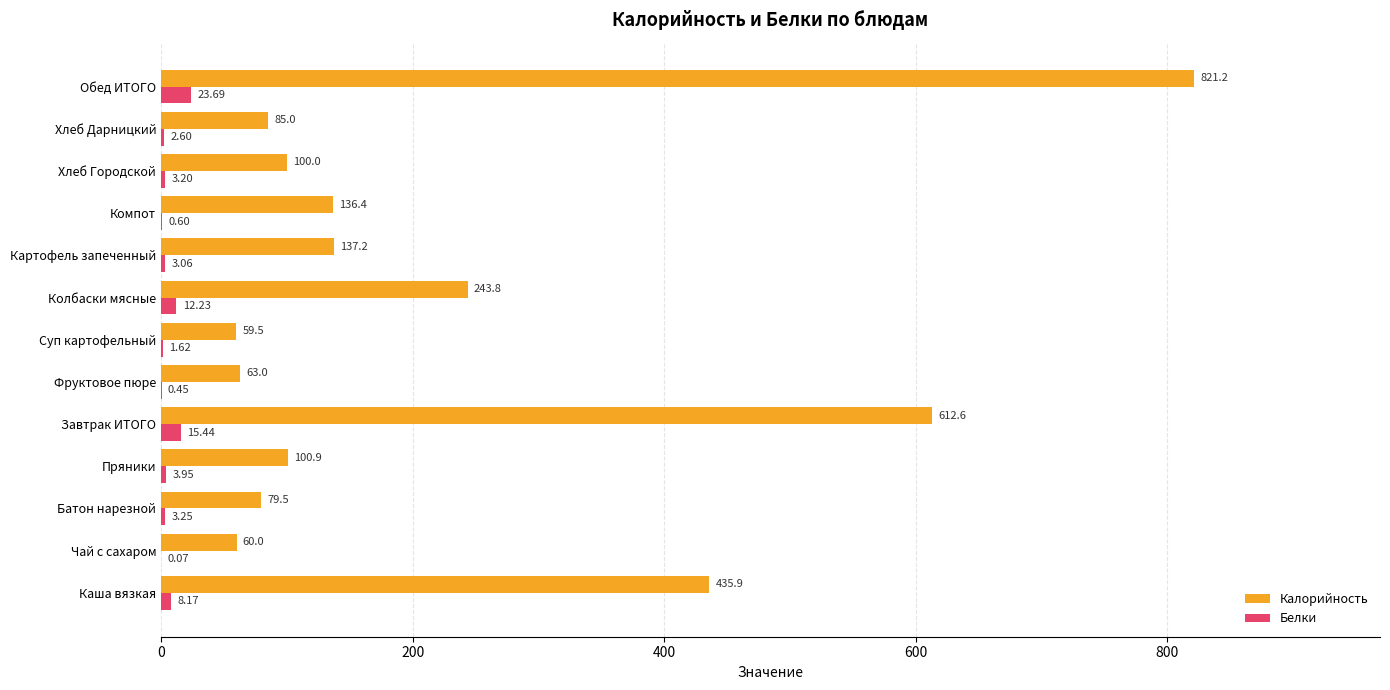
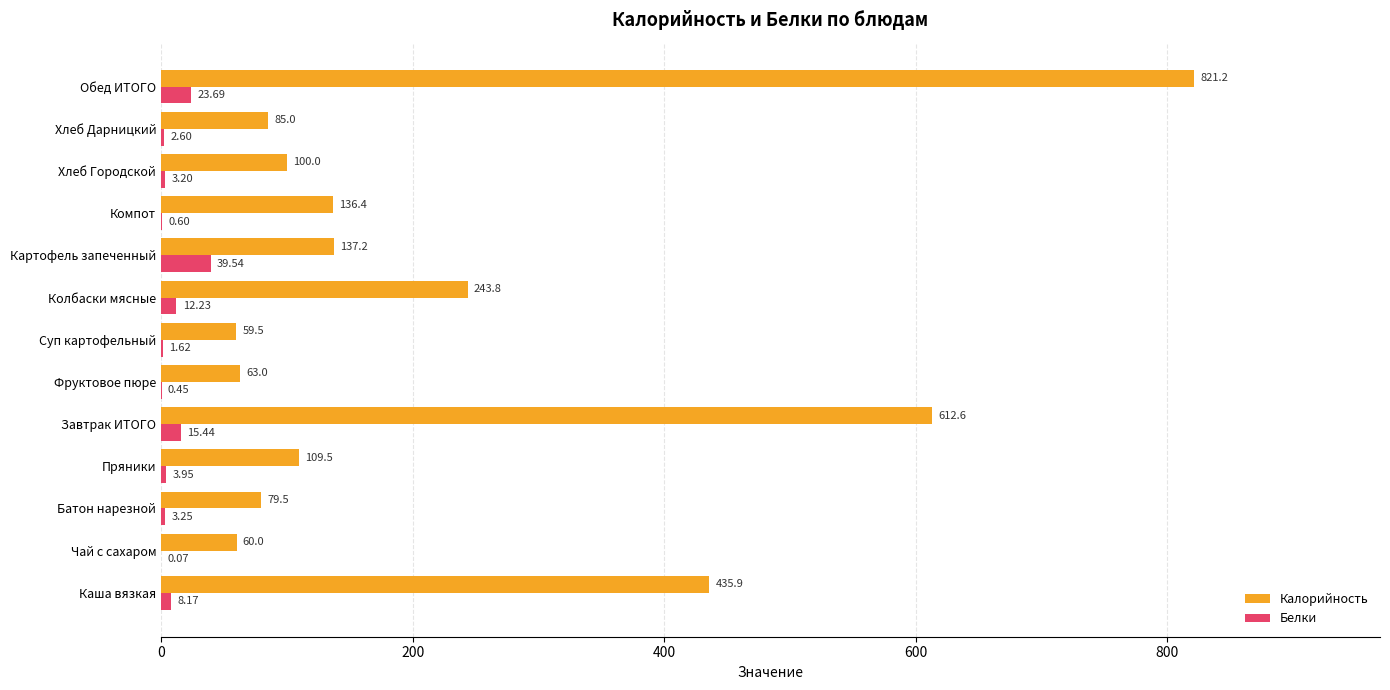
  {
    "Калорийность": {
      "Обед ИТОГО": 821.2,
      "Хлеб Дарницкий": 85.0,
      "Хлеб Городской": 100.0,
      "Компот": 136.4,
      "Картофель запеченный": 137.2,
      "Колбаски мясные": 243.8,
      "Суп картофельный": 59.5,
      "Фруктовое пюре": 63.0,
      "Завтрак ИТОГО": 612.6,
-     "Пряники": 100.9,
+     "Пряники": 109.5,
      "Батон нарезной": 79.5,
      "Чай с сахаром": 60.0,
      "Каша вязкая": 435.9
    },
    "Белки": {
      "Обед ИТОГО": 23.69,
      "Хлеб Дарницкий": 2.60,
      "Хлеб Городской": 3.20,
      "Компот": 0.60,
-     "Картофель запеченный": 3.06,
+     "Картофель запеченный": 39.54,
      "Колбаски мясные": 12.23,
      "Суп картофельный": 1.62,
      "Фруктовое пюре": 0.45,
      "Завтрак ИТОГО": 15.44,
      "Пряники": 3.95,
      "Батон нарезной": 3.25,
      "Чай с сахаром": 0.07,
      "Каша вязкая": 8.17
    }
  }
